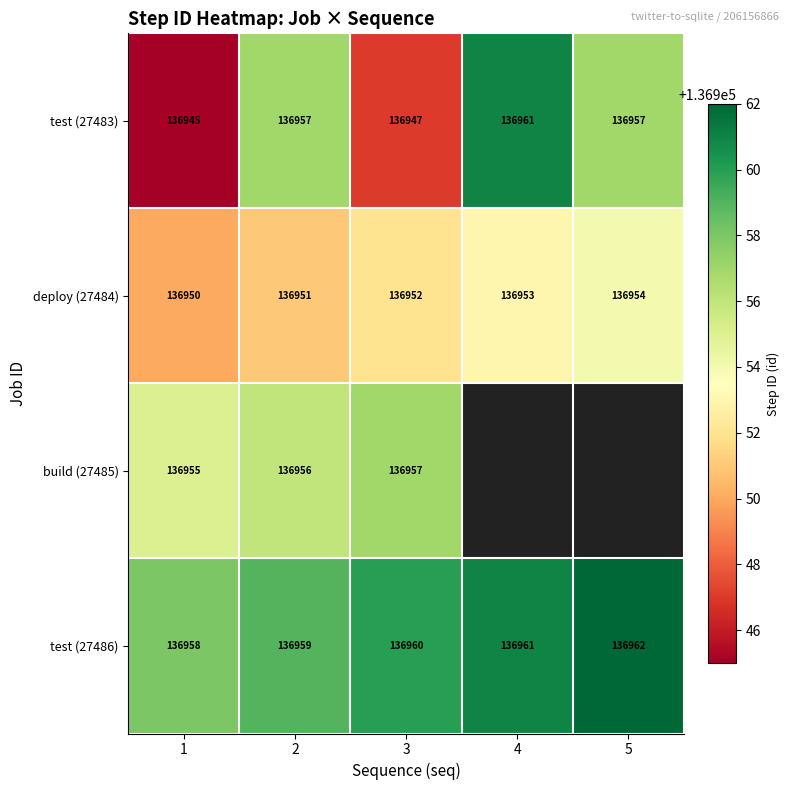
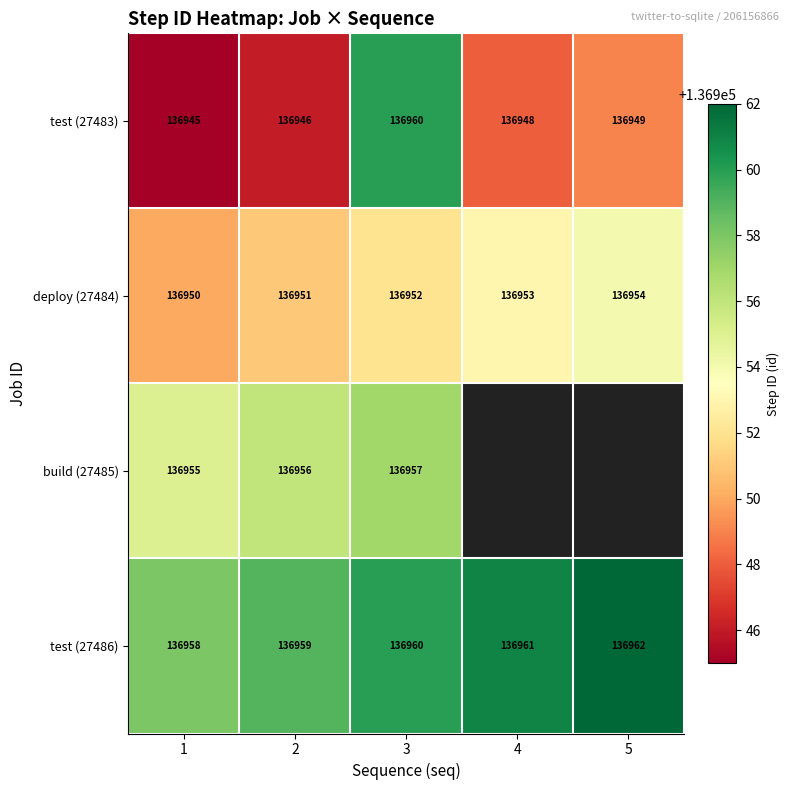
  {
    "test (27483)": {
      "1": 136945,
-     "2": 136957,
-     "3": 136947,
-     "4": 136961,
-     "5": 136957
+     "2": 136946,
+     "3": 136960,
+     "4": 136948,
+     "5": 136949
    },
    "deploy (27484)": {
      "1": 136950,
      "2": 136951,
      "3": 136952,
      "4": 136953,
      "5": 136954
    },
    "build (27485)": {
      "1": 136955,
      "2": 136956,
      "3": 136957
    },
    "test (27486)": {
      "1": 136958,
      "2": 136959,
      "3": 136960,
      "4": 136961,
      "5": 136962
    }
  }
